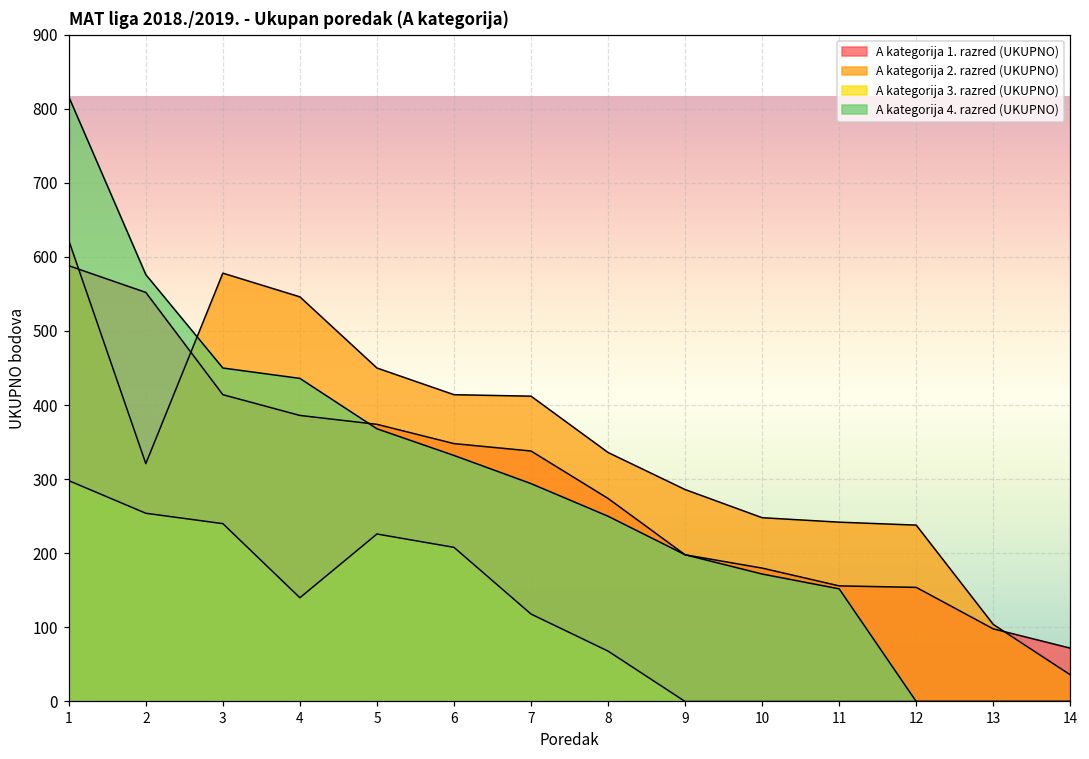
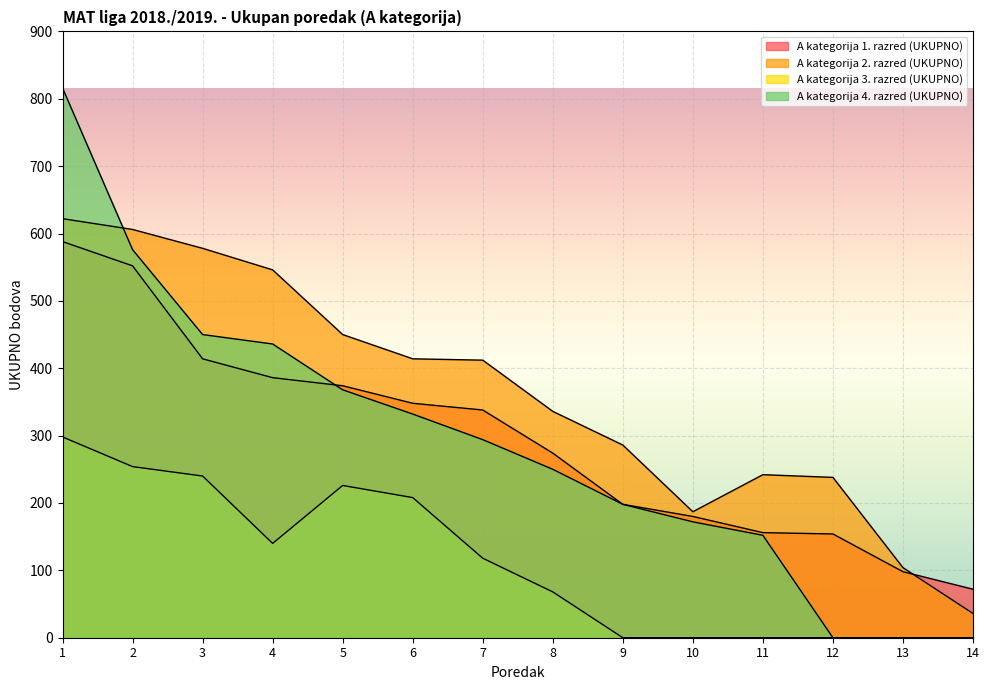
  {
    "A kategorija 1. razred (UKUPNO)": {
      "1": 590,
      "2": 550,
      "3": 410,
      "4": 390,
      "5": 370,
      "6": 350,
      "7": 340,
      "8": 270,
      "10": 180,
      "11": 160,
      "12": 150,
      "13": 100,
      "14": 70
    },
    "A kategorija 2. razred (UKUPNO)": {
      "1": 620,
-     "2": 320,
+     "2": 610,
      "3": 580,
      "4": 550,
      "5": 450,
      "6": 410,
      "7": 410,
      "8": 340,
      "9": 290,
-     "10": 250,
+     "10": 190,
      "11": 240,
      "12": 240,
      "13": 100,
      "14": 40
    },
    "A kategorija 3. razred (UKUPNO)": {
      "1": 300,
      "2": 250,
      "3": 240,
      "4": 140,
      "5": 230,
      "6": 210,
      "7": 120,
      "8": 70,
      "9": 0,
      "10": 0,
      "11": 0
    },
    "A kategorija 4. razred (UKUPNO)": {
      "1": 820,
      "2": 580,
      "3": 450,
      "4": 440,
      "5": 370,
      "6": 330,
      "7": 290,
      "8": 250,
      "10": 170,
      "11": 150
    }
  }
